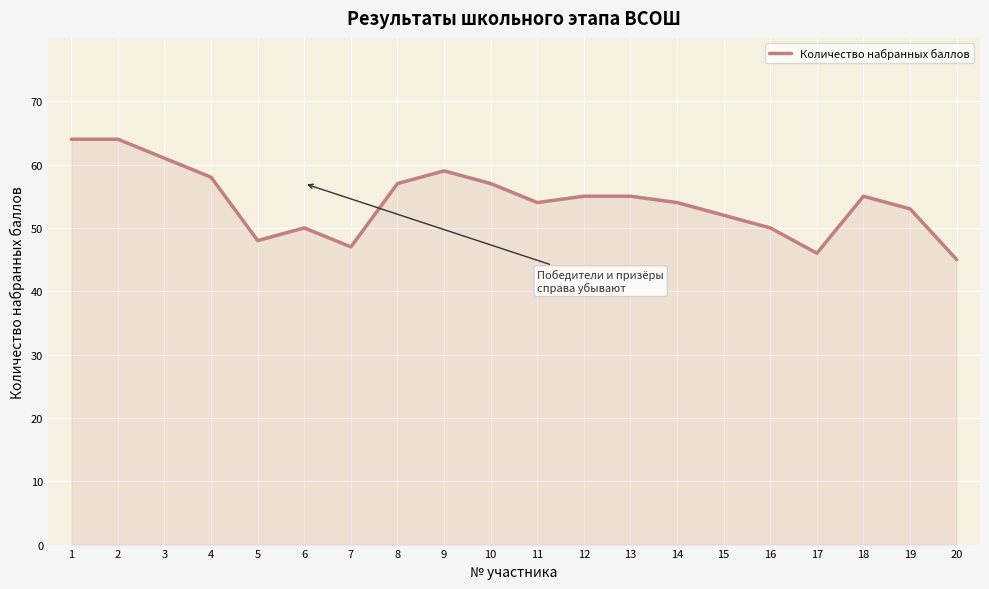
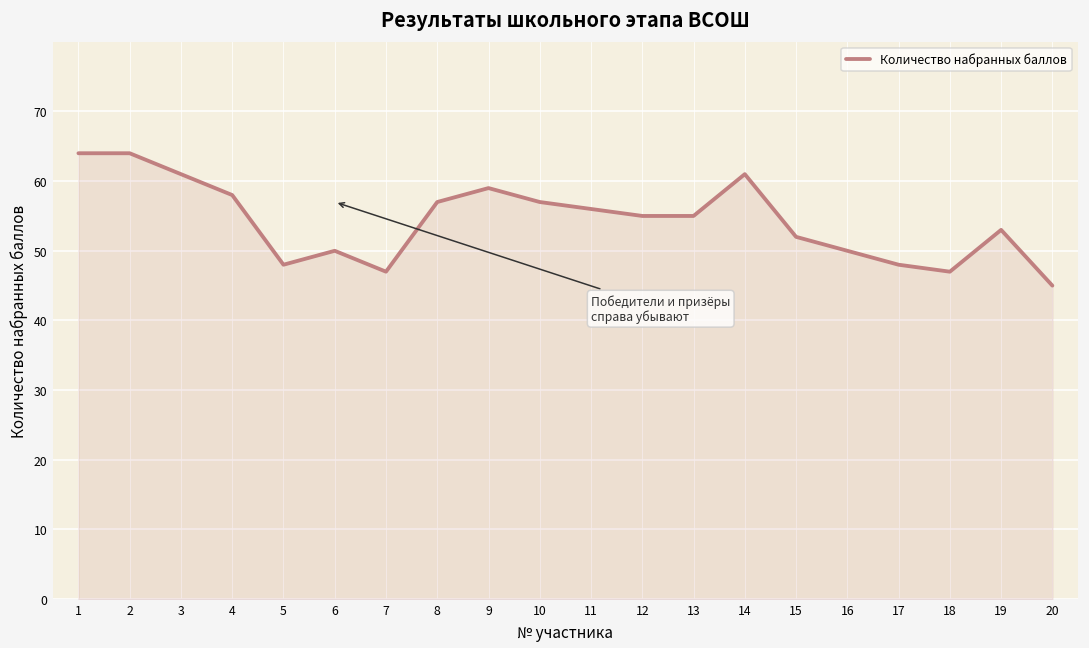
  {
    "1": 64,
    "2": 64,
    "3": 61,
    "4": 58,
    "5": 48,
    "6": 50,
    "7": 47,
    "8": 57,
    "9": 59,
    "10": 57,
-   "11": 54,
+   "11": 56,
    "12": 55,
    "13": 55,
-   "14": 54,
+   "14": 61,
    "15": 52,
    "16": 50,
-   "17": 46,
-   "18": 55,
+   "17": 48,
+   "18": 47,
    "19": 53,
    "20": 45
  }
